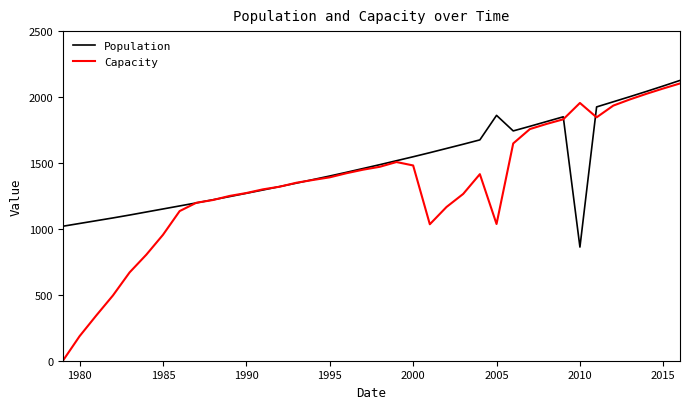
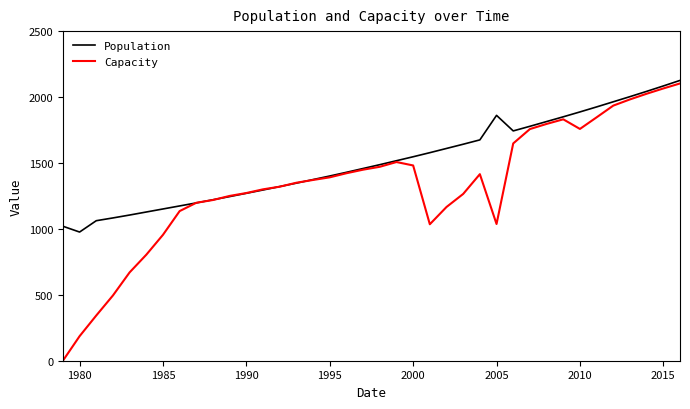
  {
    "Population": {
-     "1980": 1040,
+     "1980": 980,
      "1985": 1150,
      "2000": 1550,
      "2005": 1860,
-     "2010": 860
+     "2010": 1890
    },
    "Capacity": {
      "1980": 190,
      "1985": 960,
      "2000": 1480,
      "2005": 1040,
-     "2010": 1960
+     "2010": 1760
    }
  }
